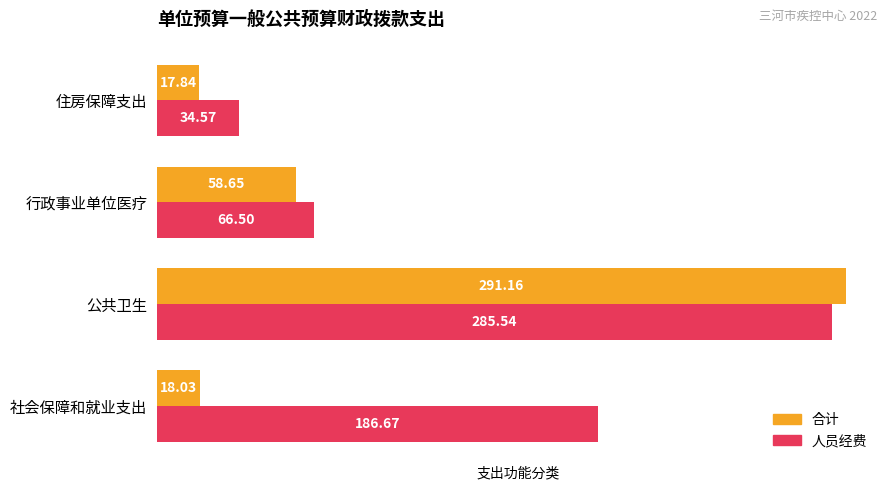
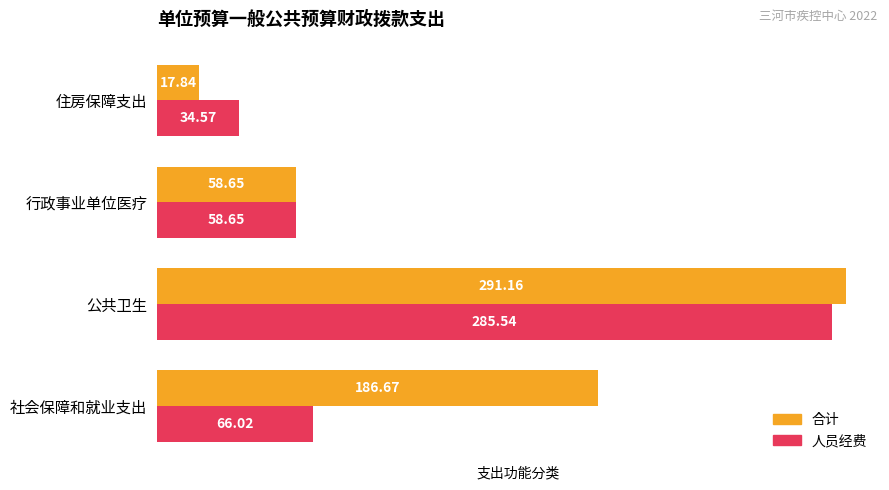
  {
    "合计": {
      "住房保障支出": 17.84,
      "行政事业单位医疗": 58.65,
      "公共卫生": 291.16,
-     "社会保障和就业支出": 18.03
+     "社会保障和就业支出": 186.67
    },
    "人员经费": {
      "住房保障支出": 34.57,
-     "行政事业单位医疗": 66.50,
+     "行政事业单位医疗": 58.65,
      "公共卫生": 285.54,
-     "社会保障和就业支出": 186.67
+     "社会保障和就业支出": 66.02
    }
  }
